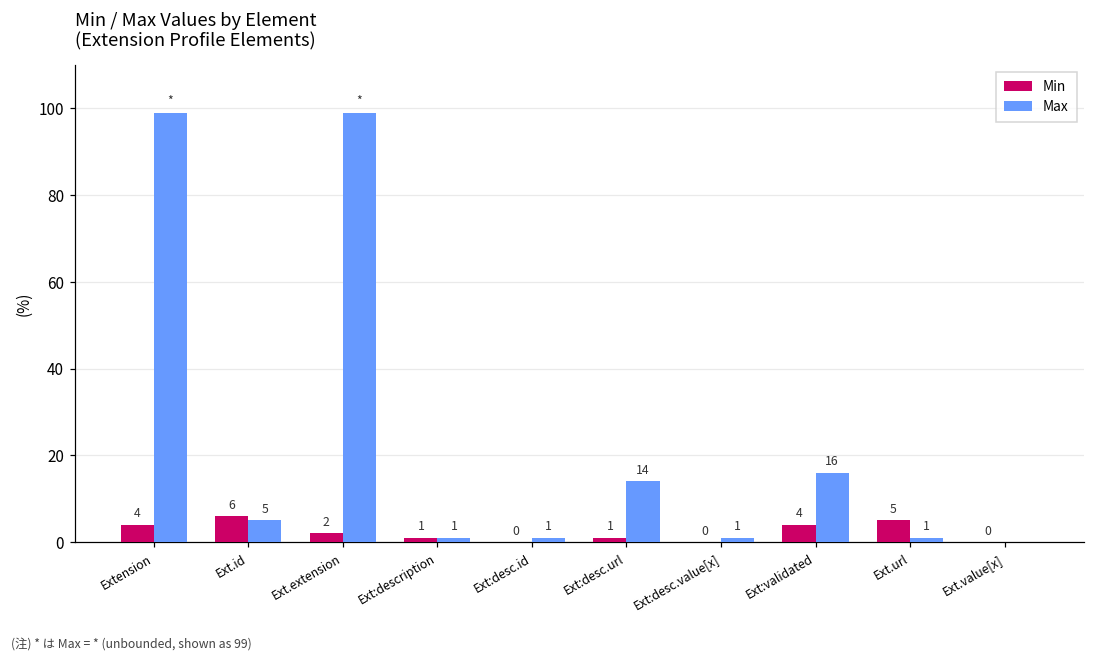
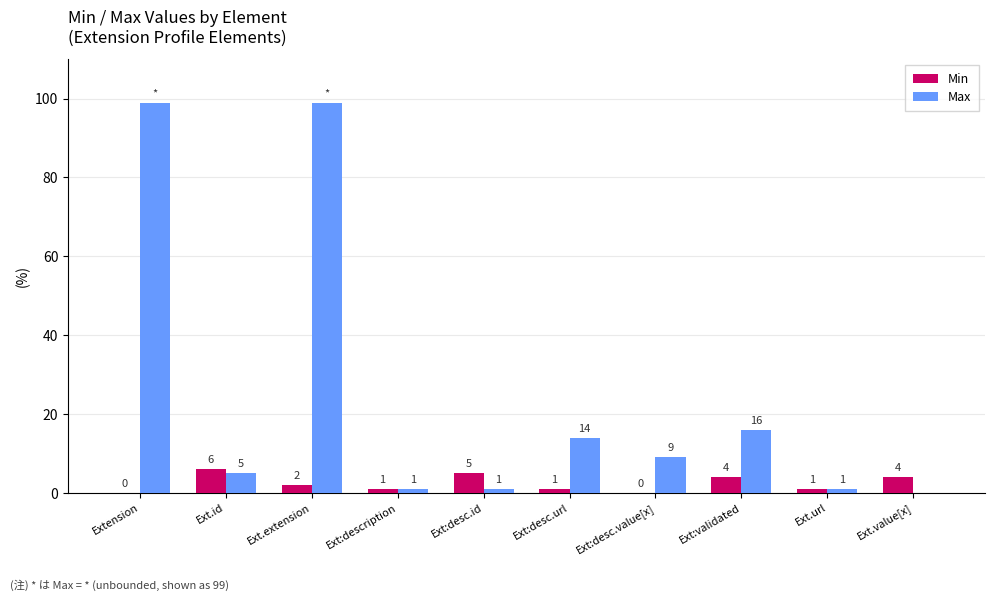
  {
    "Min": {
-     "Extension": 4,
+     "Extension": 0,
      "Ext.id": 6,
      "Ext.extension": 2,
      "Ext:description": 1,
-     "Ext:desc.id": 0,
+     "Ext:desc.id": 5,
      "Ext:desc.url": 1,
      "Ext:desc.value[x]": 0,
      "Ext:validated": 4,
-     "Ext.url": 5,
-     "Ext.value[x]": 0
+     "Ext.url": 1,
+     "Ext.value[x]": 4
    },
    "Max": {
      "Ext.id": 5,
      "Ext:description": 1,
      "Ext:desc.id": 1,
      "Ext:desc.url": 14,
-     "Ext:desc.value[x]": 1,
+     "Ext:desc.value[x]": 9,
      "Ext:validated": 16,
      "Ext.url": 1
    }
  }
